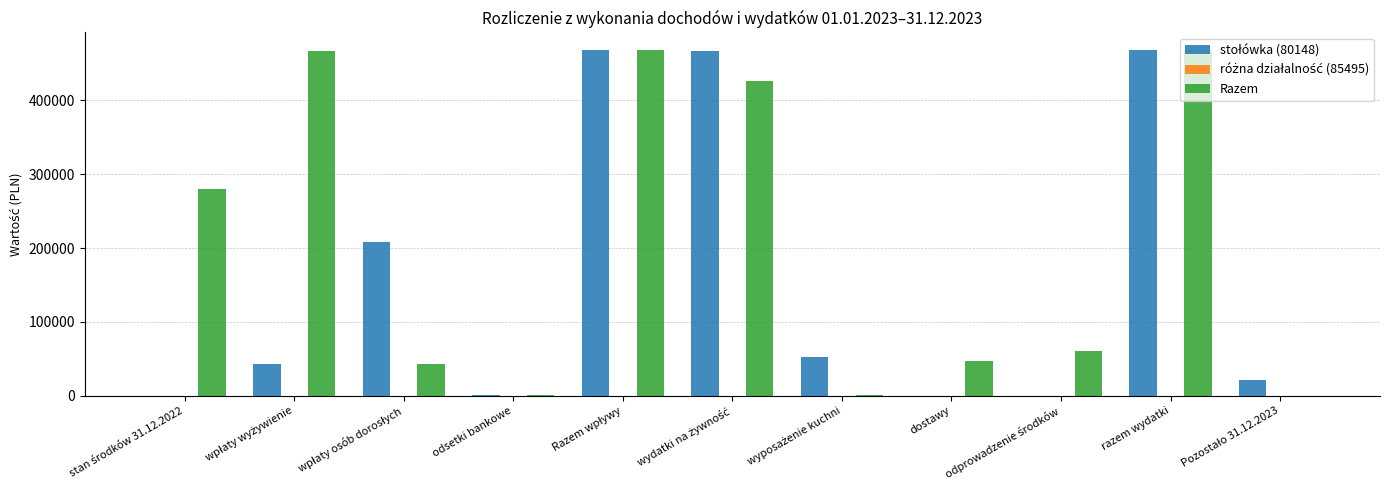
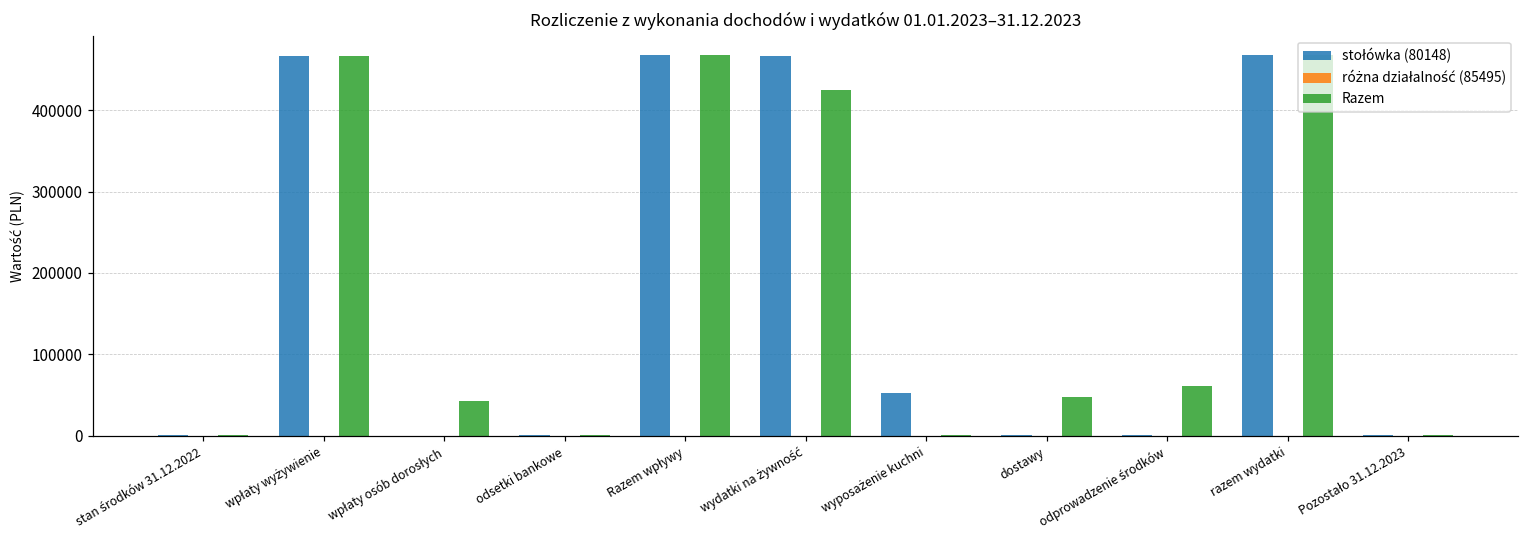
  {
    "stołówka (80148)": {
-     "wpłaty wyżywienie": 40000,
-     "wpłaty osób dorosłych": 210000,
+     "wpłaty wyżywienie": 470000,
+     "wpłaty osób dorosłych": 0,
      "Razem wpływy": 470000,
      "wydatki na żywność": 470000,
      "wyposażenie kuchni": 50000,
      "razem wydatki": 470000,
-     "Pozostało 31.12.2023": 20000
+     "Pozostało 31.12.2023": 0
    },
    "różna działalność (85495)": {
      "stan środków 31.12.2022": 0,
      "wpłaty wyżywienie": 0,
      "wpłaty osób dorosłych": 0,
      "odsetki bankowe": 0,
      "Razem wpływy": 0,
      "wydatki na żywność": 0,
      "wyposażenie kuchni": 0,
      "dostawy": 0,
      "odprowadzenie środków": 0,
      "razem wydatki": 0,
      "Pozostało 31.12.2023": 0
    },
    "Razem": {
-     "stan środków 31.12.2022": 280000,
+     "stan środków 31.12.2022": 0,
      "wpłaty wyżywienie": 470000,
      "wpłaty osób dorosłych": 40000,
      "Razem wpływy": 470000,
      "wydatki na żywność": 430000,
      "dostawy": 50000,
      "odprowadzenie środków": 60000
    }
  }
